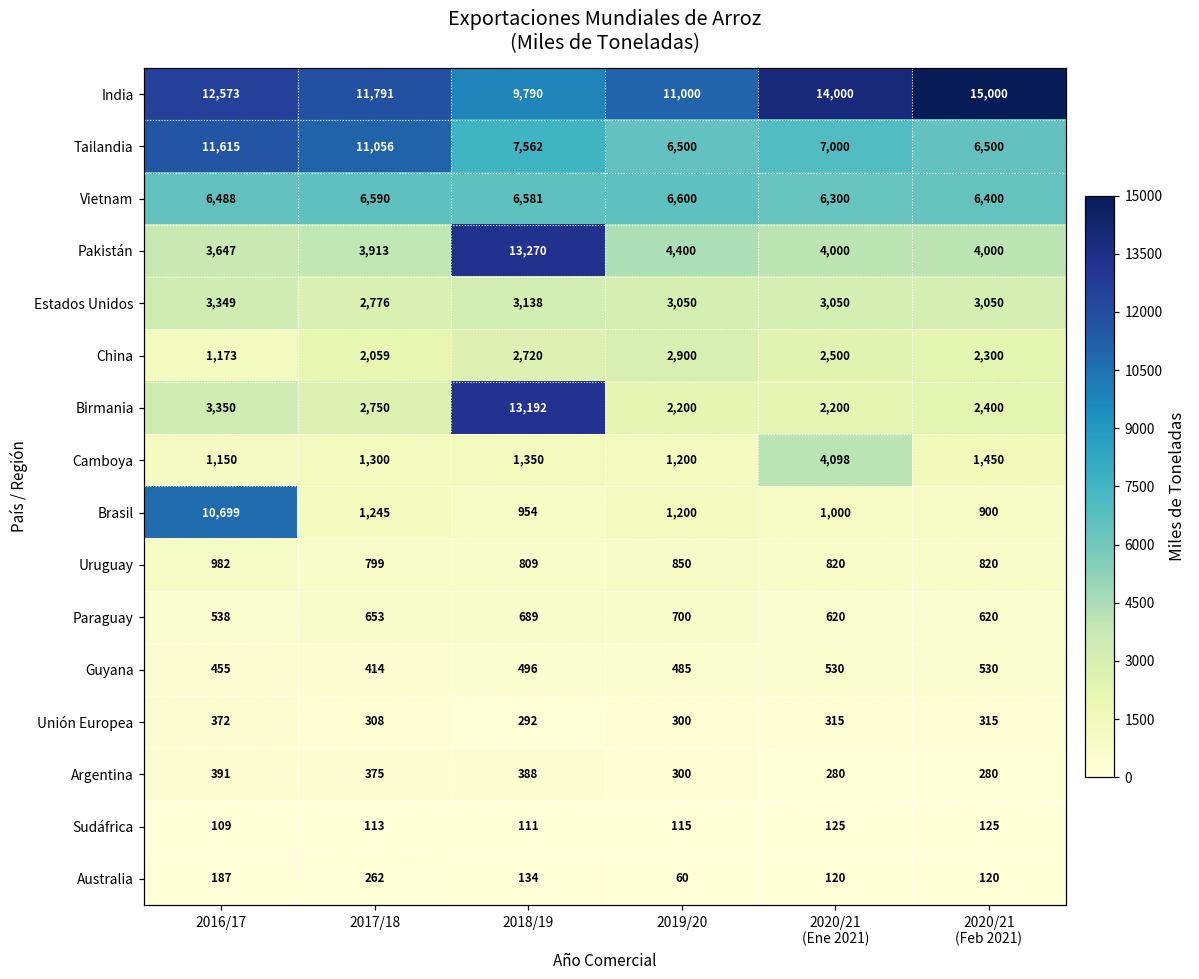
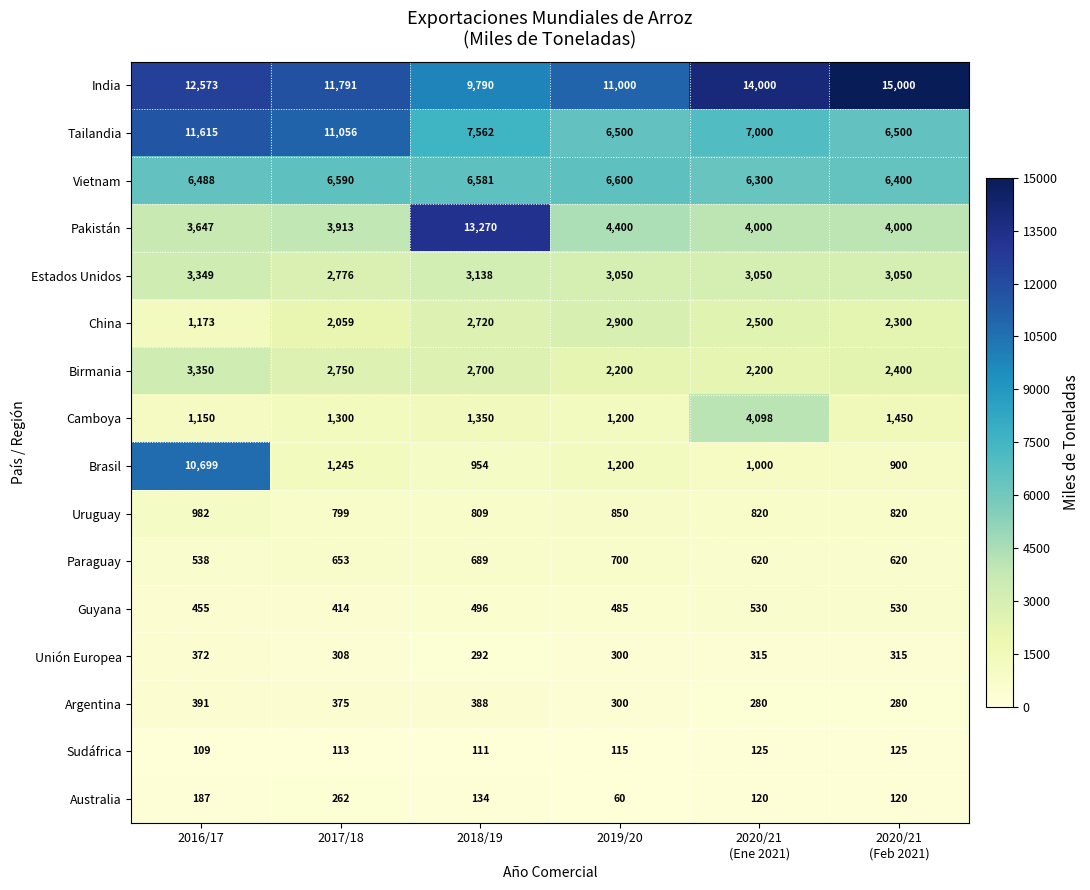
  {
    "India": {
      "2016/17": "12,573",
      "2017/18": "11,791",
      "2018/19": "9,790",
      "2019/20": "11,000",
      "2020/21 (Ene 2021)": "14,000",
      "2020/21 (Feb 2021)": "15,000"
    },
    "Tailandia": {
      "2016/17": "11,615",
      "2017/18": "11,056",
      "2018/19": "7,562",
      "2019/20": "6,500",
      "2020/21 (Ene 2021)": "7,000",
      "2020/21 (Feb 2021)": "6,500"
    },
    "Vietnam": {
      "2016/17": "6,488",
      "2017/18": "6,590",
      "2018/19": "6,581",
      "2019/20": "6,600",
      "2020/21 (Ene 2021)": "6,300",
      "2020/21 (Feb 2021)": "6,400"
    },
    "Pakistán": {
      "2016/17": "3,647",
      "2017/18": "3,913",
      "2018/19": "13,270",
      "2019/20": "4,400",
      "2020/21 (Ene 2021)": "4,000",
      "2020/21 (Feb 2021)": "4,000"
    },
    "Estados Unidos": {
      "2016/17": "3,349",
      "2017/18": "2,776",
      "2018/19": "3,138",
      "2019/20": "3,050",
      "2020/21 (Ene 2021)": "3,050",
      "2020/21 (Feb 2021)": "3,050"
    },
    "China": {
      "2016/17": "1,173",
      "2017/18": "2,059",
      "2018/19": "2,720",
      "2019/20": "2,900",
      "2020/21 (Ene 2021)": "2,500",
      "2020/21 (Feb 2021)": "2,300"
    },
    "Birmania": {
      "2016/17": "3,350",
      "2017/18": "2,750",
-     "2018/19": "13,192",
+     "2018/19": "2,700",
      "2019/20": "2,200",
      "2020/21 (Ene 2021)": "2,200",
      "2020/21 (Feb 2021)": "2,400"
    },
    "Camboya": {
      "2016/17": "1,150",
      "2017/18": "1,300",
      "2018/19": "1,350",
      "2019/20": "1,200",
      "2020/21 (Ene 2021)": "4,098",
      "2020/21 (Feb 2021)": "1,450"
    },
    "Brasil": {
      "2016/17": "10,699",
      "2017/18": "1,245",
      "2018/19": "954",
      "2019/20": "1,200",
      "2020/21 (Ene 2021)": "1,000",
      "2020/21 (Feb 2021)": "900"
    },
    "Uruguay": {
      "2016/17": "982",
      "2017/18": "799",
      "2018/19": "809",
      "2019/20": "850",
      "2020/21 (Ene 2021)": "820",
      "2020/21 (Feb 2021)": "820"
    },
    "Paraguay": {
      "2016/17": "538",
      "2017/18": "653",
      "2018/19": "689",
      "2019/20": "700",
      "2020/21 (Ene 2021)": "620",
      "2020/21 (Feb 2021)": "620"
    },
    "Guyana": {
      "2016/17": "455",
      "2017/18": "414",
      "2018/19": "496",
      "2019/20": "485",
      "2020/21 (Ene 2021)": "530",
      "2020/21 (Feb 2021)": "530"
    },
    "Unión Europea": {
      "2016/17": "372",
      "2017/18": "308",
      "2018/19": "292",
      "2019/20": "300",
      "2020/21 (Ene 2021)": "315",
      "2020/21 (Feb 2021)": "315"
    },
    "Argentina": {
      "2016/17": "391",
      "2017/18": "375",
      "2018/19": "388",
      "2019/20": "300",
      "2020/21 (Ene 2021)": "280",
      "2020/21 (Feb 2021)": "280"
    },
    "Sudáfrica": {
      "2016/17": "109",
      "2017/18": "113",
      "2018/19": "111",
      "2019/20": "115",
      "2020/21 (Ene 2021)": "125",
      "2020/21 (Feb 2021)": "125"
    },
    "Australia": {
      "2016/17": "187",
      "2017/18": "262",
      "2018/19": "134",
      "2019/20": "60",
      "2020/21 (Ene 2021)": "120",
      "2020/21 (Feb 2021)": "120"
    }
  }
